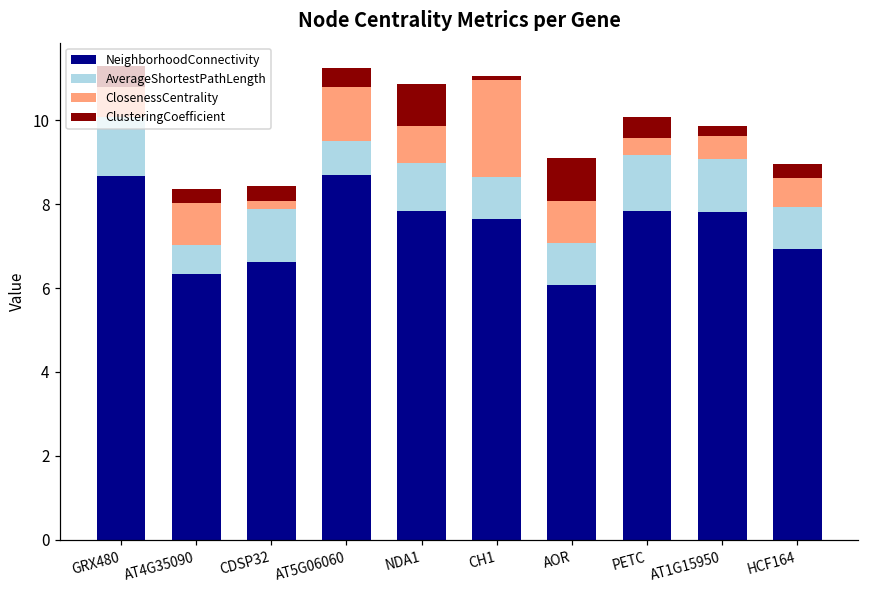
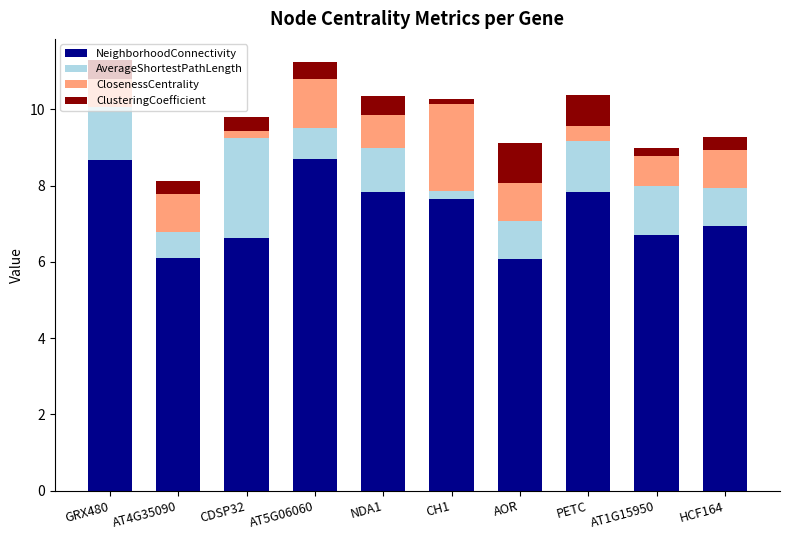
  {
    "NeighborhoodConnectivity": {
      "GRX480": 8.7,
-     "AT4G35090": 6.3,
+     "AT4G35090": 6.1,
      "CDSP32": 6.6,
      "AT5G06060": 8.7,
      "NDA1": 7.8,
      "CH1": 7.6,
      "AOR": 6.1,
      "PETC": 7.8,
-     "AT1G15950": 7.8,
+     "AT1G15950": 6.7,
      "HCF164": 6.9
    },
    "AverageShortestPathLength": {
      "AT4G35090": 0.7,
-     "CDSP32": 1.3,
+     "CDSP32": 2.6,
      "AT5G06060": 0.8,
      "NDA1": 1.1,
-     "CH1": 1.0,
+     "CH1": 0.2,
      "AOR": 1.0,
      "PETC": 1.3,
      "AT1G15950": 1.3,
      "HCF164": 1.0
    },
    "ClosenessCentrality": {
      "AT4G35090": 1.0,
      "CDSP32": 0.2,
      "AT5G06060": 1.3,
      "NDA1": 0.9,
      "CH1": 2.3,
      "AOR": 1.0,
      "PETC": 0.4,
-     "AT1G15950": 0.5,
-     "HCF164": 0.7
+     "AT1G15950": 0.8,
+     "HCF164": 1.0
    },
    "ClusteringCoefficient": {
      "AT4G35090": 0.3,
      "CDSP32": 0.4,
      "AT5G06060": 0.4,
-     "NDA1": 1.0,
+     "NDA1": 0.5,
      "CH1": 0.1,
      "AOR": 1.0,
-     "PETC": 0.5,
+     "PETC": 0.8,
      "AT1G15950": 0.2,
      "HCF164": 0.3
    }
  }
